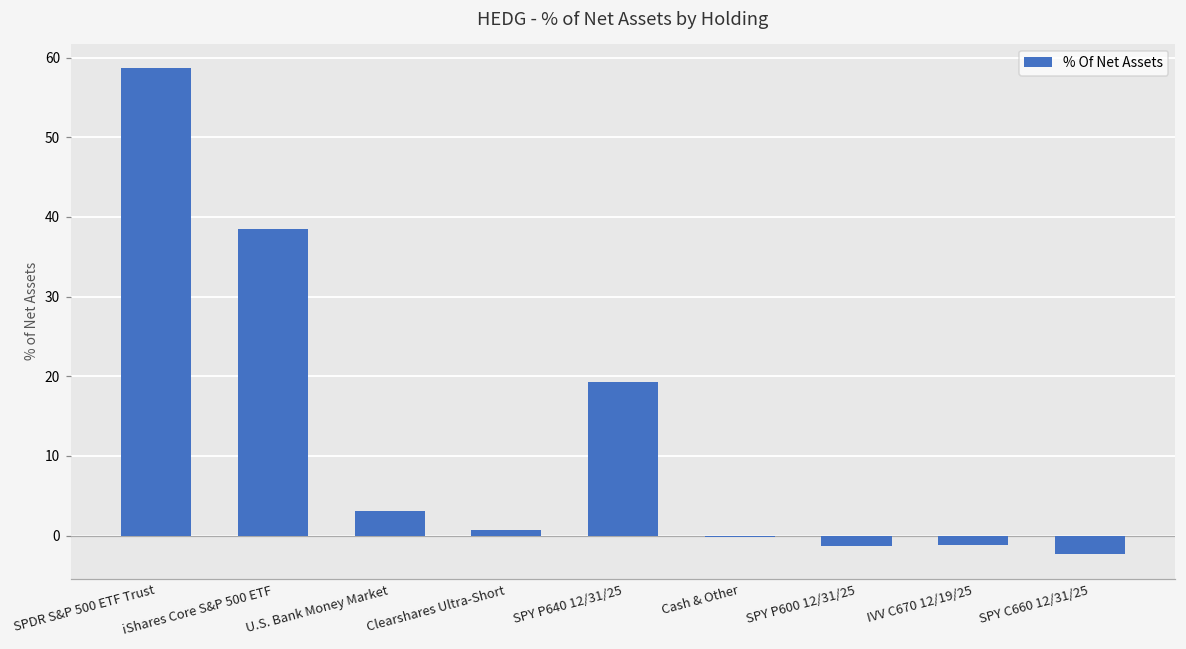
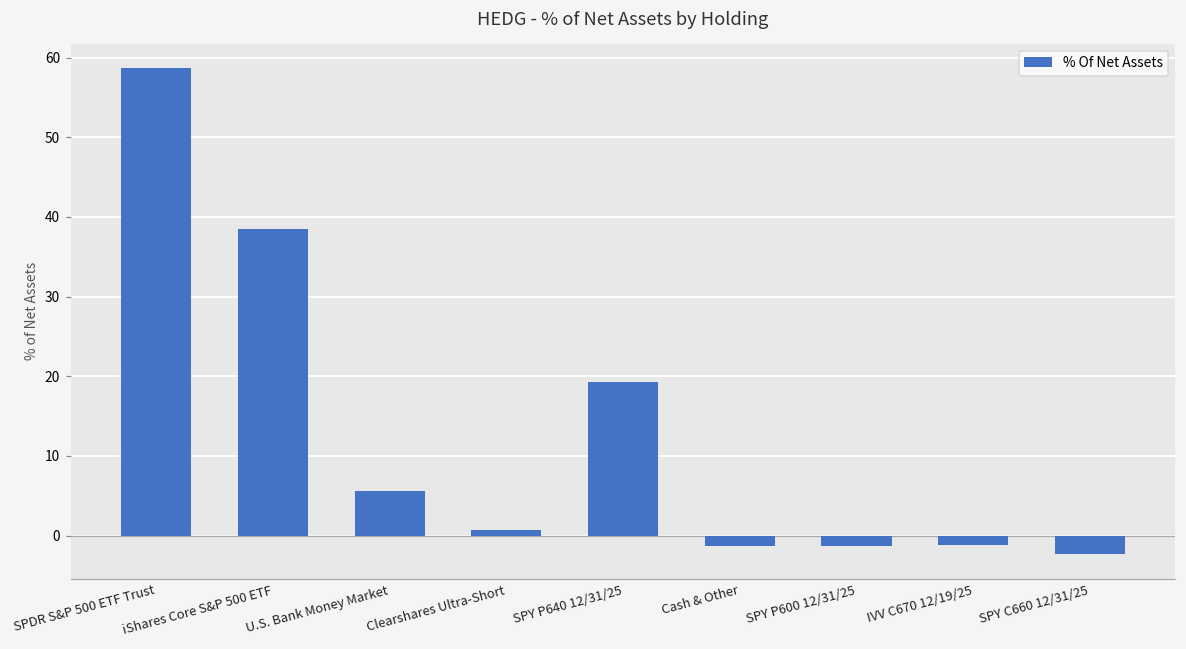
  {
    "SPDR S&P 500 ETF Trust": 59,
    "iShares Core S&P 500 ETF": 39,
-   "U.S. Bank Money Market": 3,
+   "U.S. Bank Money Market": 6,
    "Clearshares Ultra-Short": 1,
    "SPY P640 12/31/25": 19,
-   "Cash & Other": 0,
+   "Cash & Other": -1,
    "SPY P600 12/31/25": -1,
    "IVV C670 12/19/25": -1,
    "SPY C660 12/31/25": -2
  }
